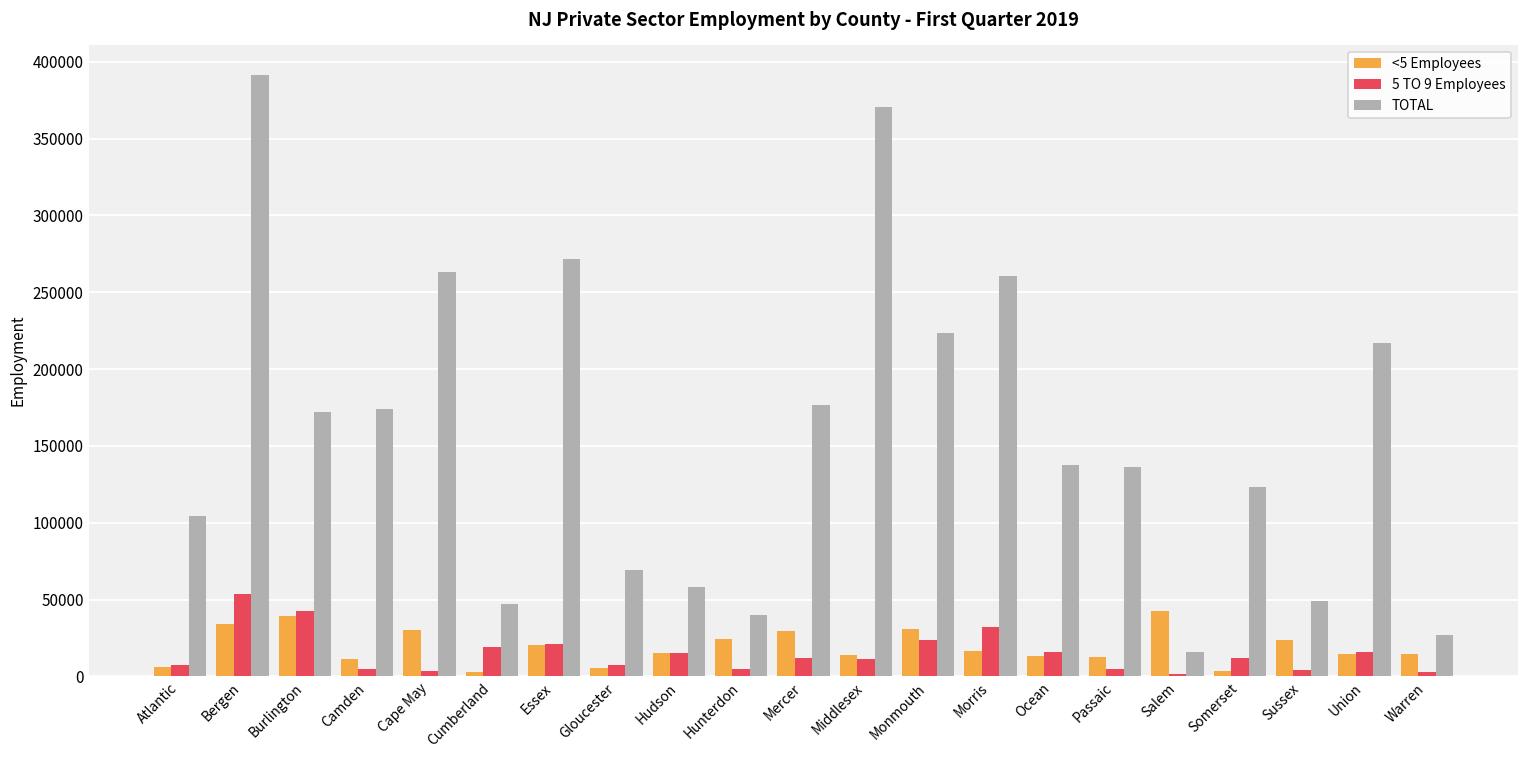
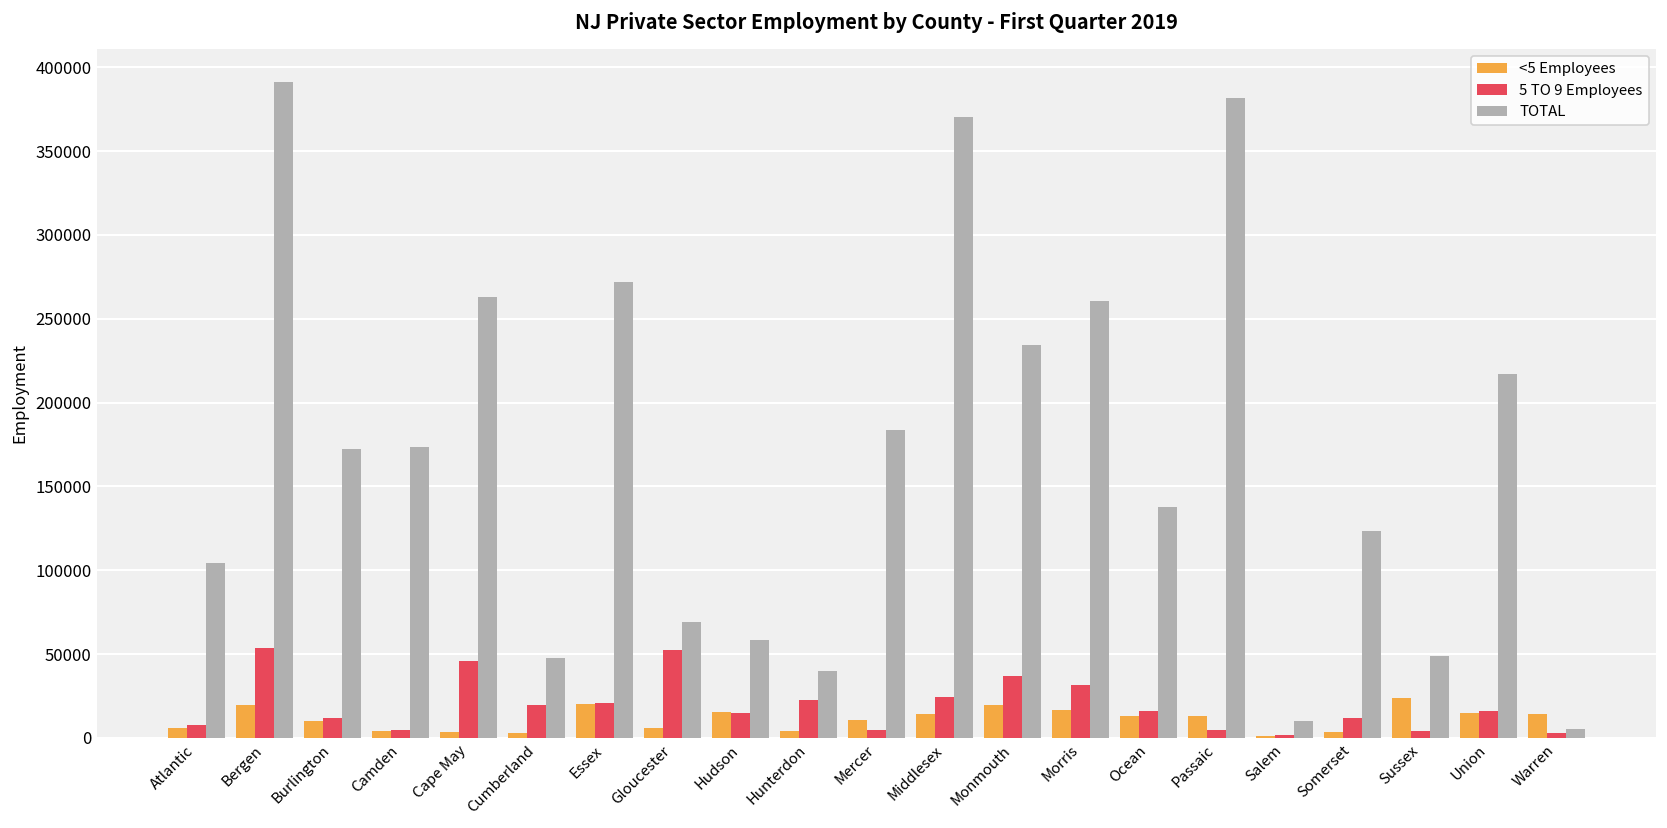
  {
    "<5 Employees": {
      "Atlantic": 6000,
-     "Bergen": 34000,
-     "Burlington": 40000,
-     "Camden": 11000,
-     "Cape May": 30000,
+     "Bergen": 19000,
+     "Burlington": 10000,
+     "Camden": 4000,
+     "Cape May": 3000,
      "Cumberland": 3000,
      "Essex": 20000,
      "Gloucester": 6000,
      "Hudson": 15000,
-     "Hunterdon": 24000,
-     "Mercer": 30000,
+     "Hunterdon": 4000,
+     "Mercer": 10000,
      "Middlesex": 14000,
-     "Monmouth": 31000,
+     "Monmouth": 20000,
      "Morris": 16000,
      "Ocean": 13000,
      "Passaic": 13000,
-     "Salem": 42000,
+     "Salem": 1000,
      "Somerset": 4000,
      "Sussex": 24000,
      "Union": 15000,
      "Warren": 14000
    },
    "5 TO 9 Employees": {
      "Atlantic": 8000,
      "Bergen": 53000,
-     "Burlington": 43000,
+     "Burlington": 12000,
      "Camden": 5000,
-     "Cape May": 4000,
+     "Cape May": 46000,
      "Cumberland": 19000,
      "Essex": 21000,
-     "Gloucester": 8000,
+     "Gloucester": 52000,
      "Hudson": 15000,
-     "Hunterdon": 5000,
-     "Mercer": 12000,
-     "Middlesex": 11000,
-     "Monmouth": 24000,
+     "Hunterdon": 23000,
+     "Mercer": 5000,
+     "Middlesex": 24000,
+     "Monmouth": 37000,
      "Morris": 32000,
      "Ocean": 16000,
      "Passaic": 5000,
      "Somerset": 12000,
      "Sussex": 4000,
      "Union": 16000,
      "Warren": 3000
    },
    "TOTAL": {
      "Atlantic": 104000,
      "Bergen": 391000,
      "Burlington": 172000,
      "Camden": 174000,
      "Cape May": 263000,
      "Cumberland": 47000,
      "Essex": 272000,
      "Gloucester": 69000,
      "Hudson": 58000,
      "Hunterdon": 40000,
-     "Mercer": 177000,
+     "Mercer": 184000,
      "Middlesex": 371000,
-     "Monmouth": 223000,
+     "Monmouth": 234000,
      "Morris": 261000,
      "Ocean": 138000,
-     "Passaic": 136000,
-     "Salem": 16000,
+     "Passaic": 381000,
+     "Salem": 10000,
      "Somerset": 123000,
      "Sussex": 49000,
      "Union": 217000,
-     "Warren": 27000
+     "Warren": 5000
    }
  }
